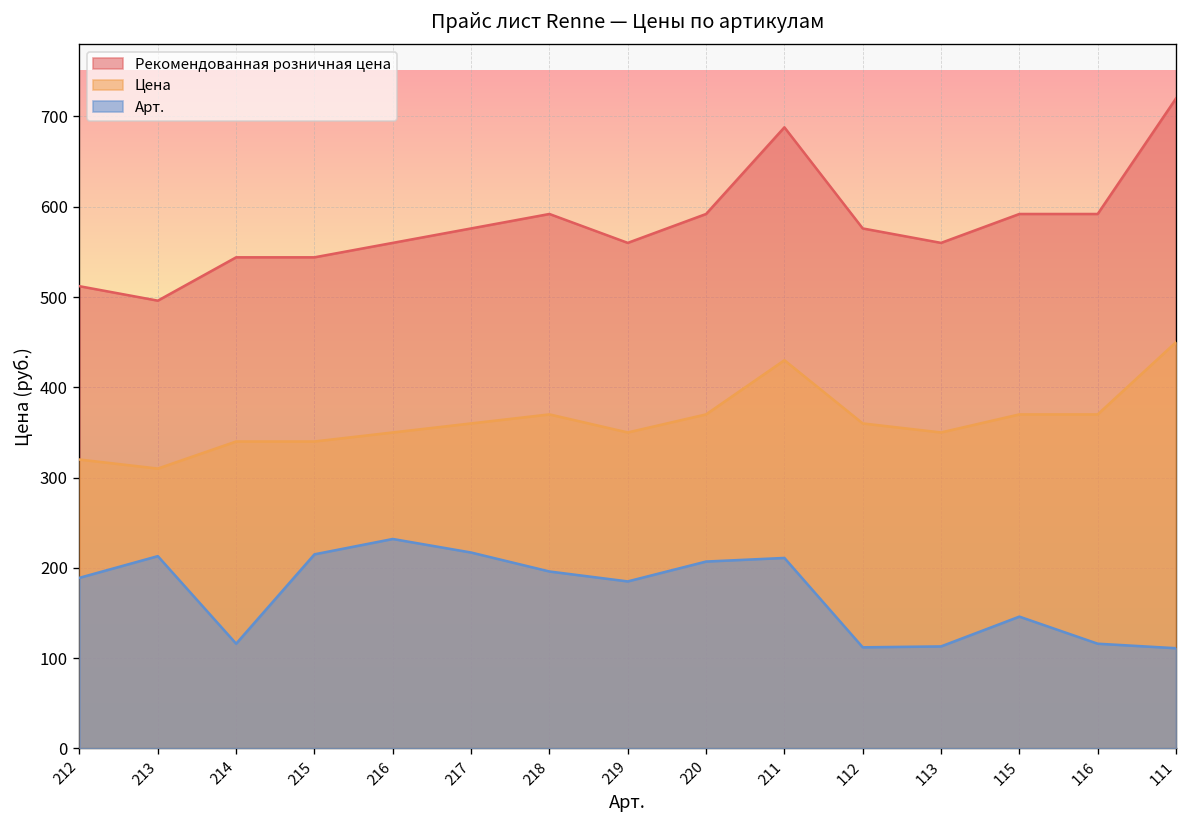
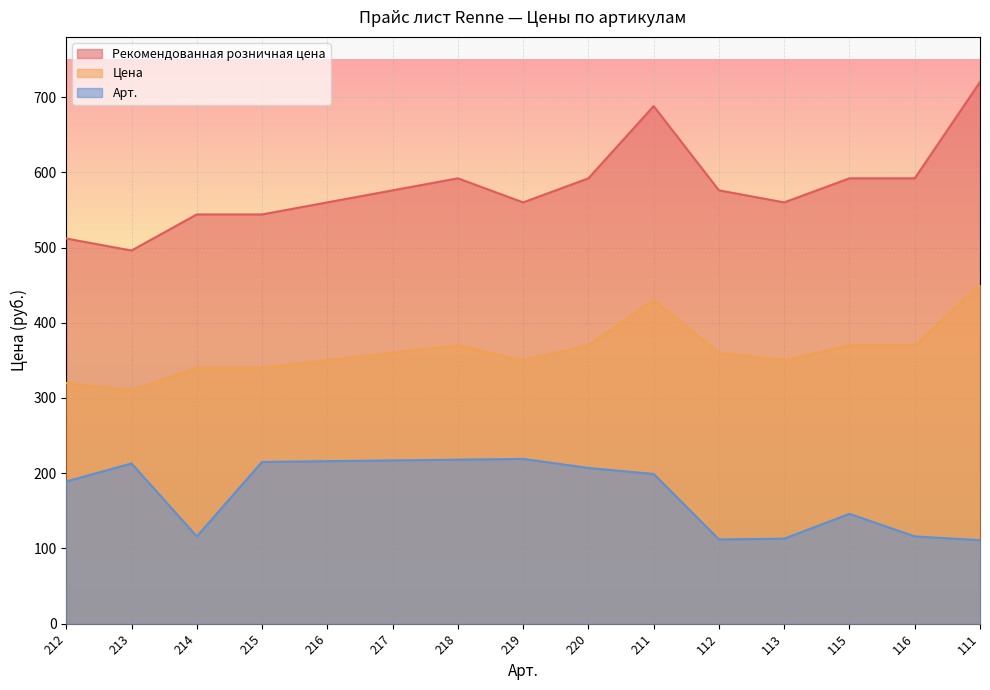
  {
    "Арт.": {
      "212": 190,
      "213": 210,
      "214": 120,
      "215": 220,
-     "216": 230,
+     "216": 220,
      "217": 220,
-     "218": 200,
-     "219": 190,
+     "218": 220,
+     "219": 220,
      "220": 210,
-     "211": 210,
+     "211": 200,
      "112": 110,
      "113": 110,
      "115": 150,
      "116": 120,
      "111": 110
    }
  }
